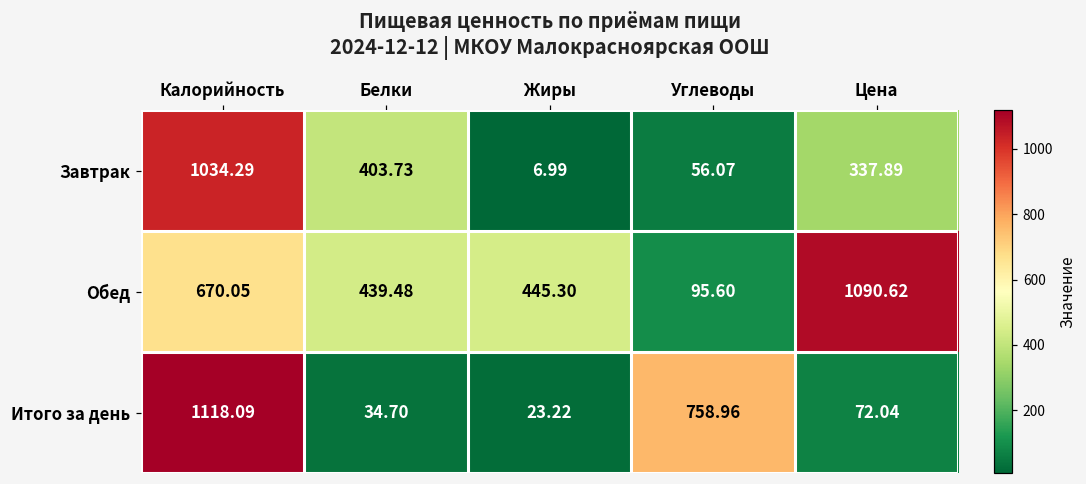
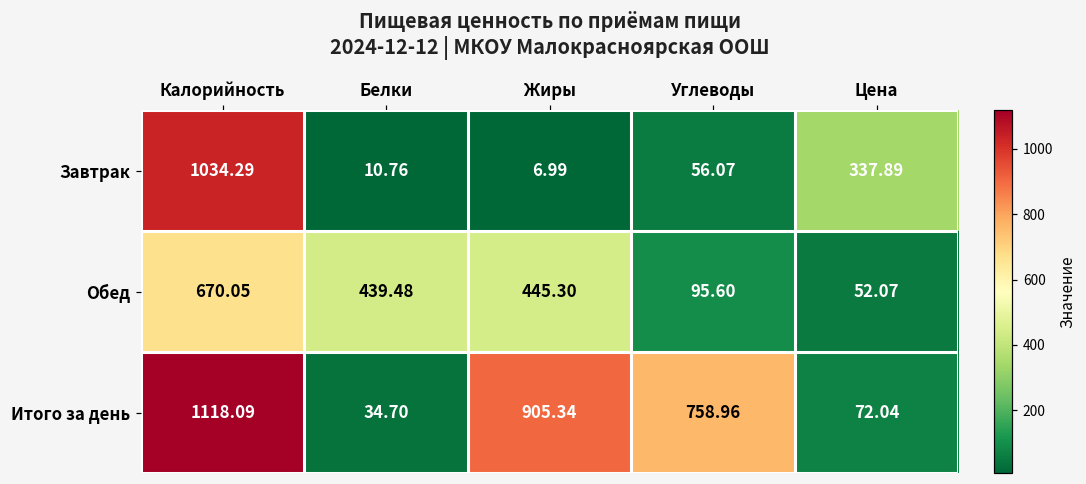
  {
    "Завтрак": {
      "Калорийность": 1034.29,
-     "Белки": 403.73,
+     "Белки": 10.76,
      "Жиры": 6.99,
      "Углеводы": 56.07,
      "Цена": 337.89
    },
    "Обед": {
      "Калорийность": 670.05,
      "Белки": 439.48,
      "Жиры": 445.30,
      "Углеводы": 95.60,
-     "Цена": 1090.62
+     "Цена": 52.07
    },
    "Итого за день": {
      "Калорийность": 1118.09,
      "Белки": 34.70,
-     "Жиры": 23.22,
+     "Жиры": 905.34,
      "Углеводы": 758.96,
      "Цена": 72.04
    }
  }
